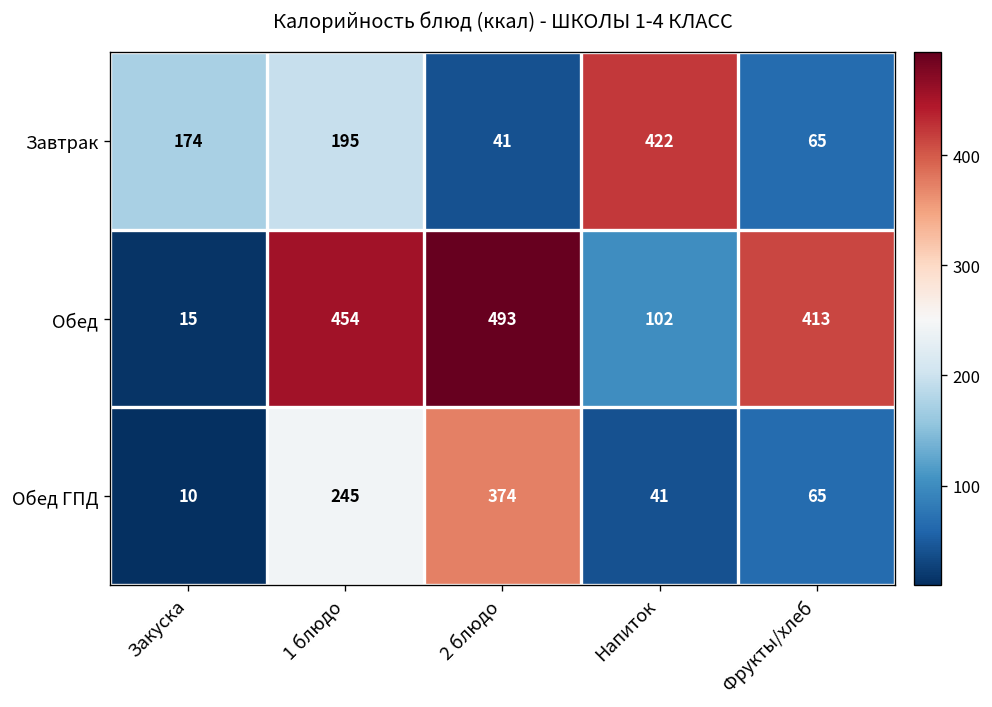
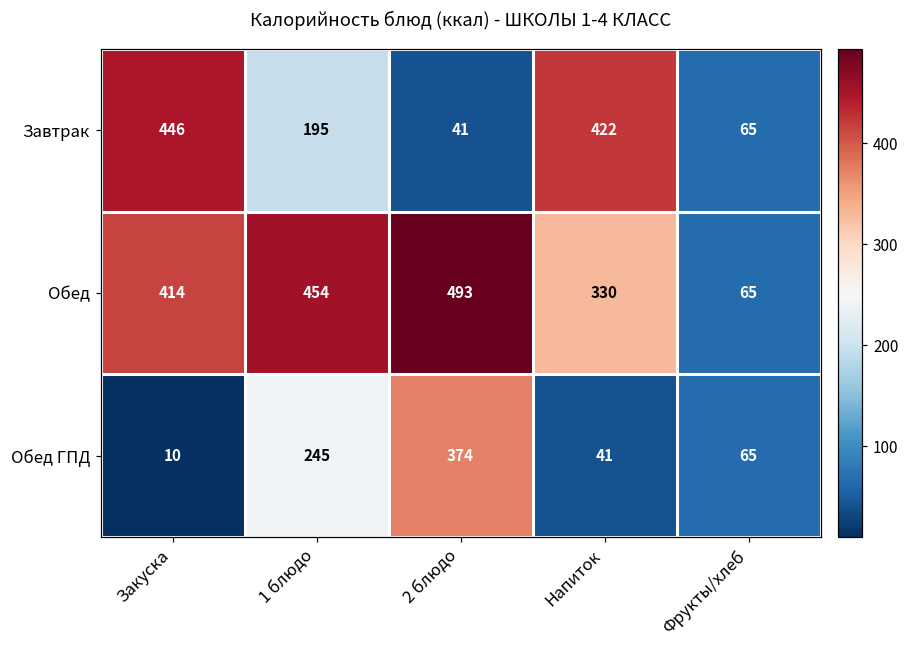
  {
    "Завтрак": {
-     "Закуска": 174,
+     "Закуска": 446,
      "1 блюдо": 195,
      "2 блюдо": 41,
      "Напиток": 422,
      "Фрукты/хлеб": 65
    },
    "Обед": {
-     "Закуска": 15,
+     "Закуска": 414,
      "1 блюдо": 454,
      "2 блюдо": 493,
-     "Напиток": 102,
-     "Фрукты/хлеб": 413
+     "Напиток": 330,
+     "Фрукты/хлеб": 65
    },
    "Обед ГПД": {
      "Закуска": 10,
      "1 блюдо": 245,
      "2 блюдо": 374,
      "Напиток": 41,
      "Фрукты/хлеб": 65
    }
  }
